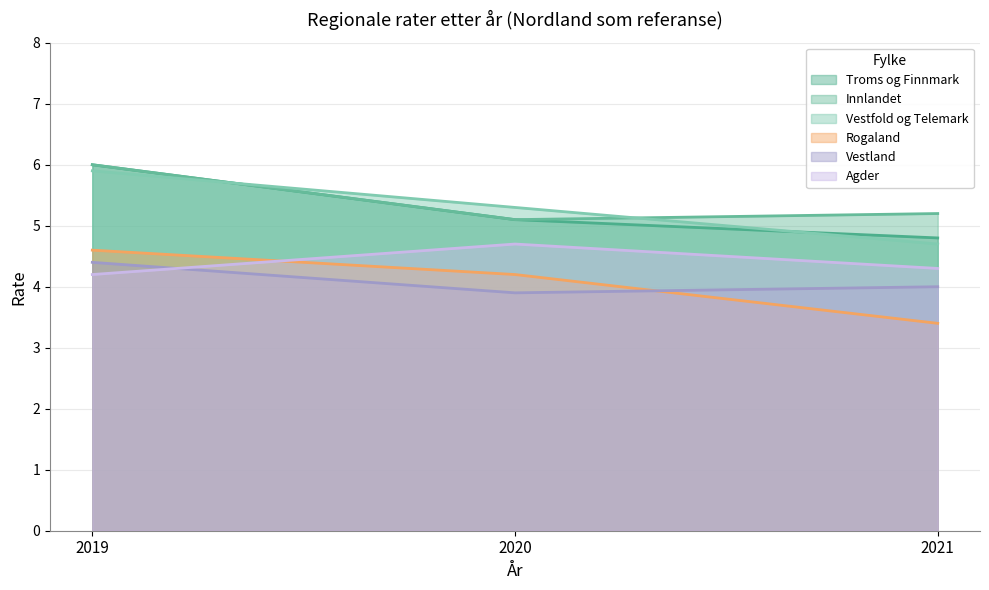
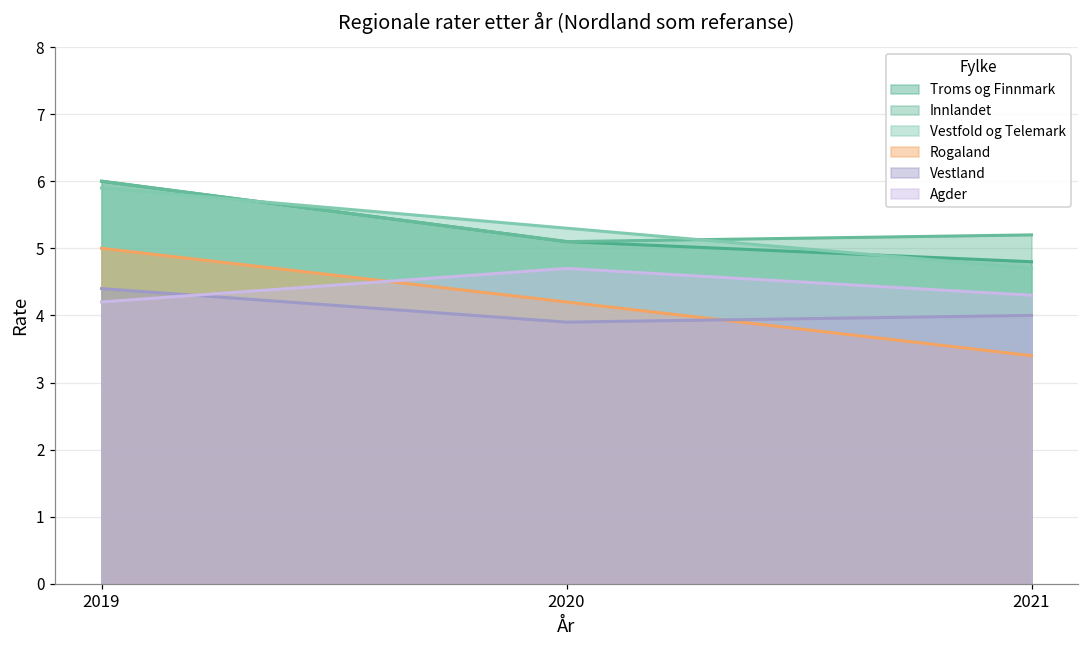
  {
    "Rogaland": {
-     "2019": 4.6,
+     "2019": 5.0,
      "2020": 4.2,
      "2021": 3.4
    }
  }
